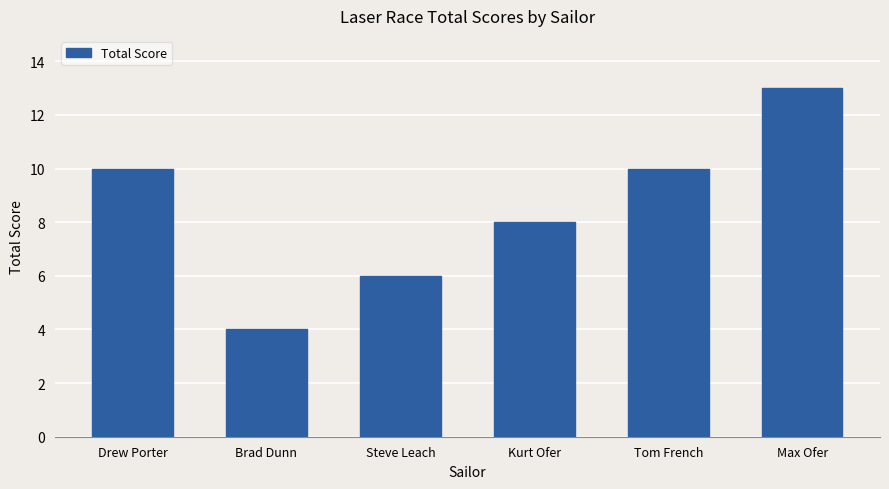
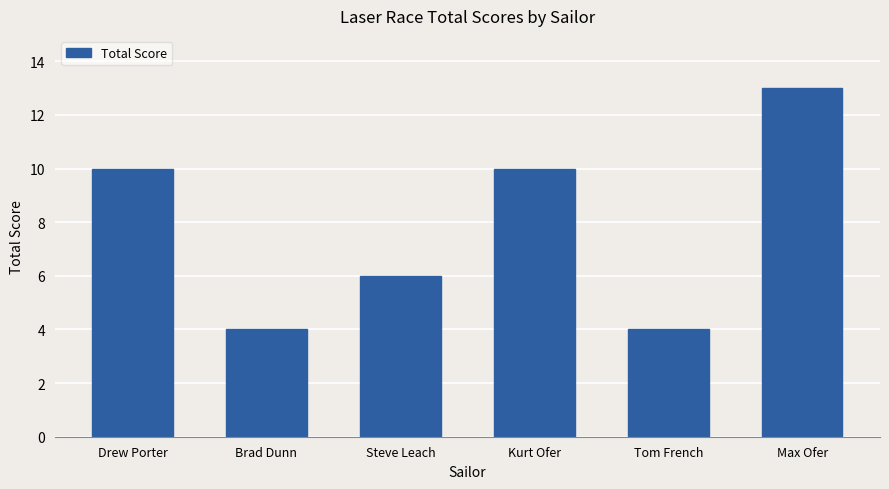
  {
    "Drew Porter": 10,
    "Brad Dunn": 4,
    "Steve Leach": 6,
-   "Kurt Ofer": 8,
-   "Tom French": 10,
+   "Kurt Ofer": 10,
+   "Tom French": 4,
    "Max Ofer": 13
  }
